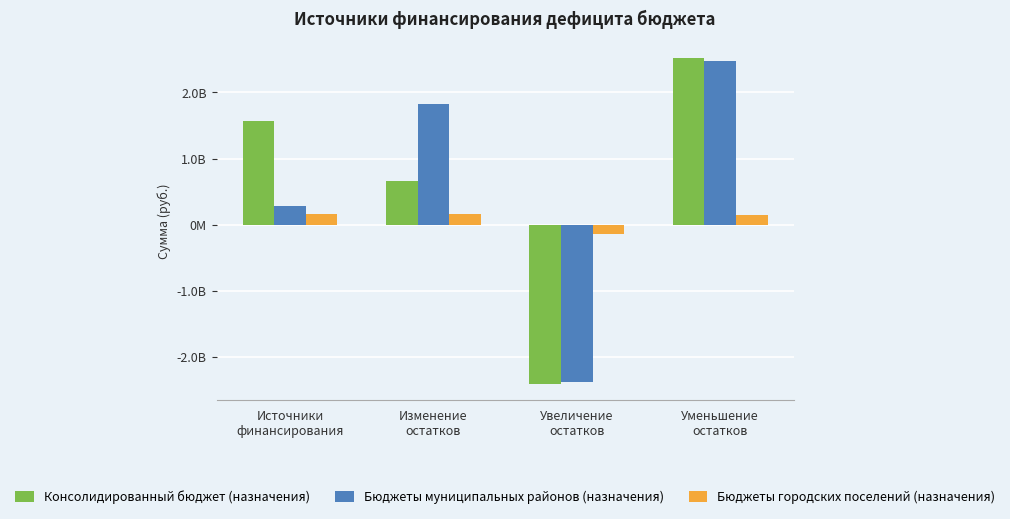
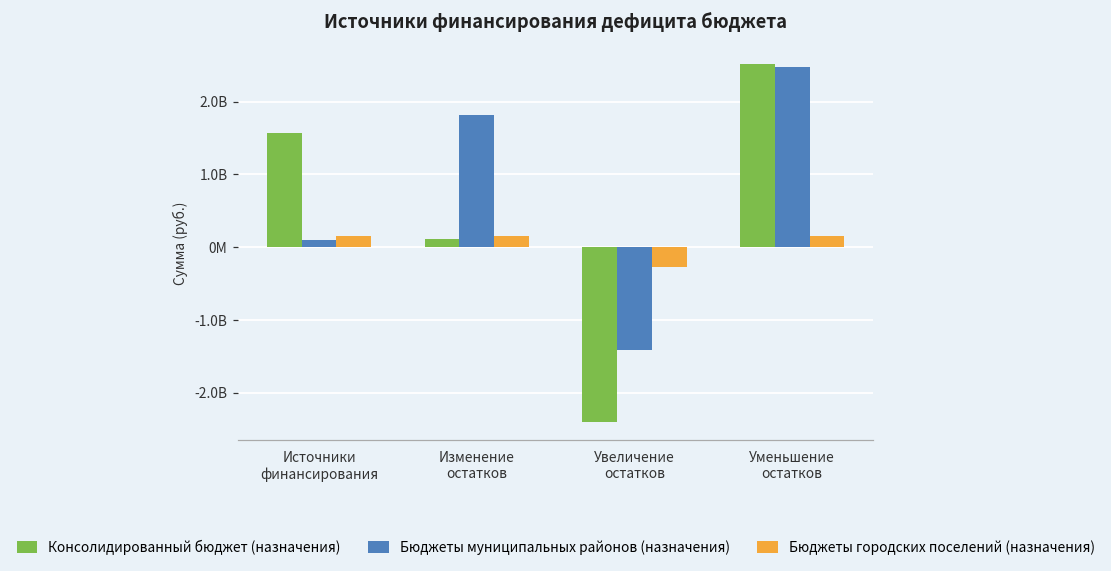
  {
    "Консолидированный бюджет (назначения)": {
      "Источники финансирования": 1600000000,
-     "Изменение остатков": 700000000,
+     "Изменение остатков": 100000000,
      "Увеличение остатков": -2400000000,
      "Уменьшение остатков": 2500000000
    },
    "Бюджеты муниципальных районов (назначения)": {
-     "Источники финансирования": 300000000,
+     "Источники финансирования": 100000000,
      "Изменение остатков": 1800000000,
-     "Увеличение остатков": -2400000000,
+     "Увеличение остатков": -1400000000,
      "Уменьшение остатков": 2500000000
    },
    "Бюджеты городских поселений (назначения)": {
      "Источники финансирования": 200000000,
      "Изменение остатков": 200000000,
-     "Увеличение остатков": -100000000,
+     "Увеличение остатков": -300000000,
      "Уменьшение остатков": 200000000
    }
  }
